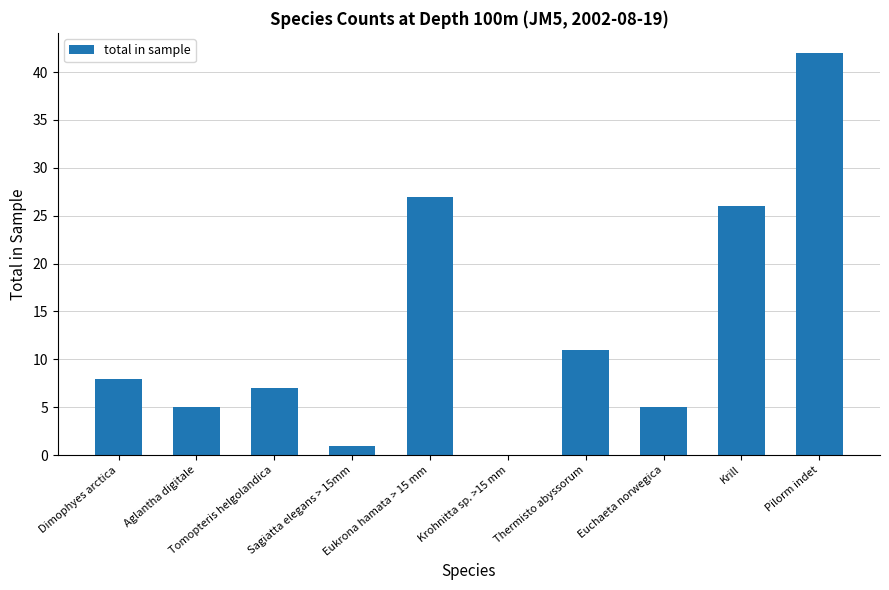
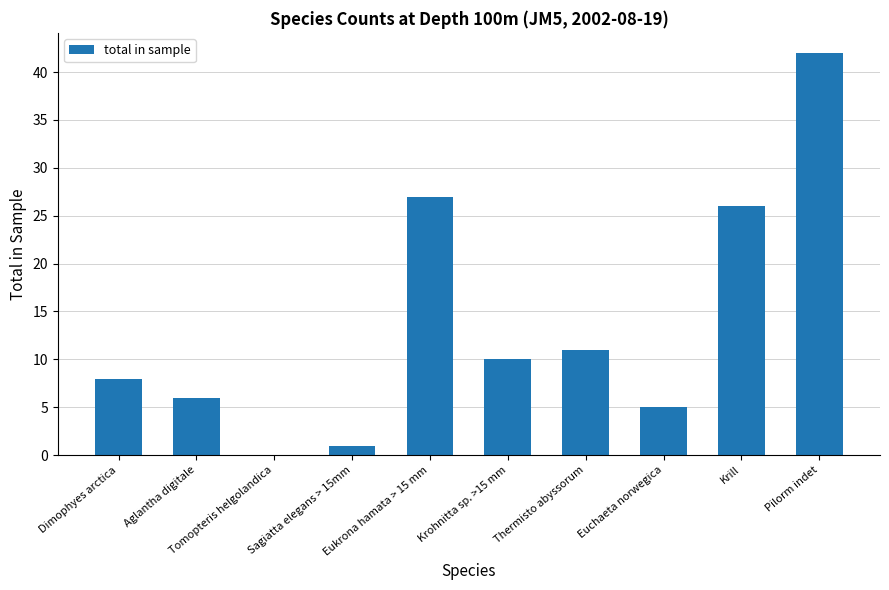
  {
    "Dimophyes arctica": 8,
-   "Aglantha digitale": 5,
-   "Tomopteris helgolandica": 7,
+   "Aglantha digitale": 6,
+   "Tomopteris helgolandica": 0,
    "Sagiatta elegans > 15mm": 1,
    "Eukrona hamata > 15 mm": 27,
-   "Krohnitta sp. >15 mm": 0,
+   "Krohnitta sp. >15 mm": 10,
    "Thermisto abyssorum": 11,
    "Euchaeta norwegica": 5,
    "Krill": 26,
    "Pilorm indet": 42
  }
